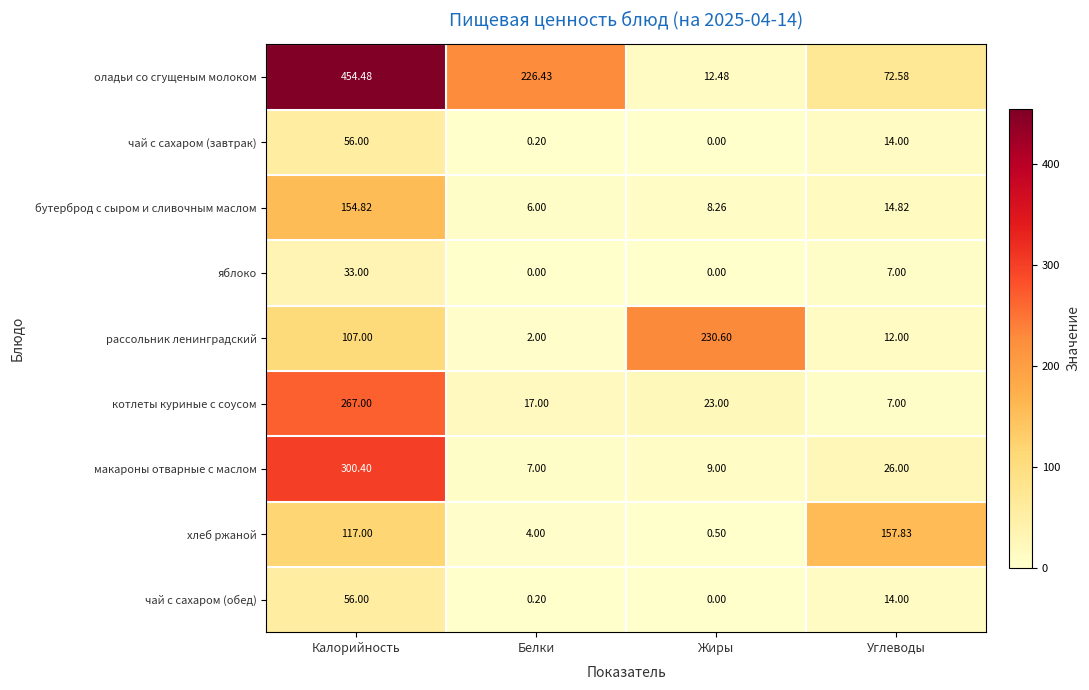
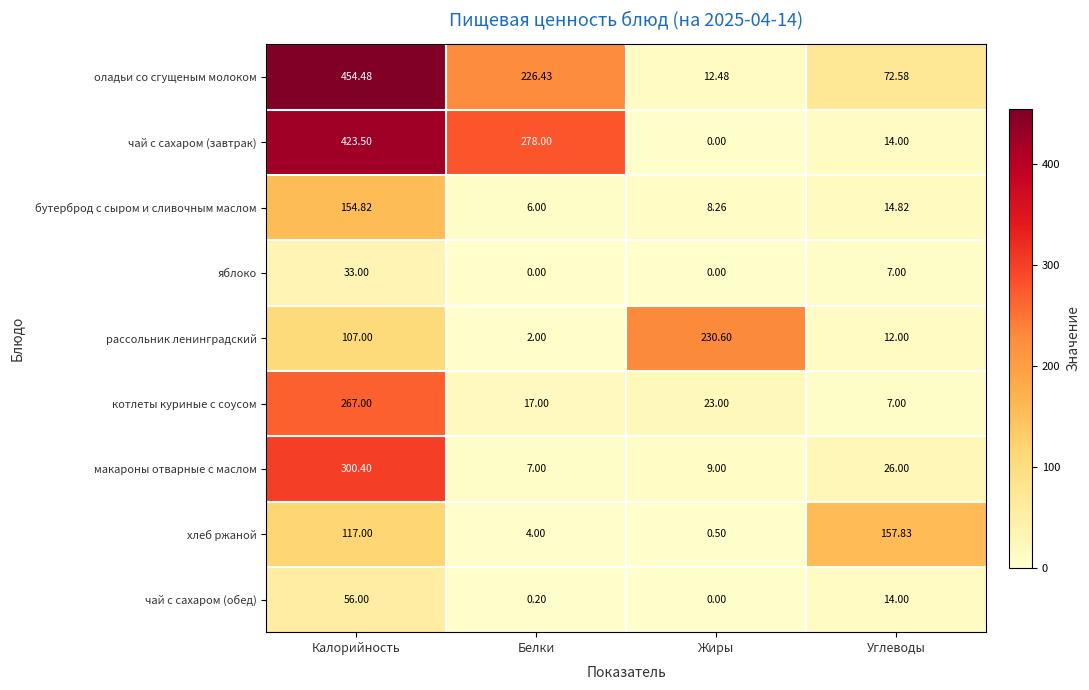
  {
    "оладьи со сгущеным молоком": {
      "Калорийность": 454.48,
      "Белки": 226.43,
      "Жиры": 12.48,
      "Углеводы": 72.58
    },
    "чай с сахаром (завтрак)": {
-     "Калорийность": 56.00,
-     "Белки": 0.20,
+     "Калорийность": 423.50,
+     "Белки": 278.00,
      "Жиры": 0.00,
      "Углеводы": 14.00
    },
    "бутерброд с сыром и сливочным маслом": {
      "Калорийность": 154.82,
      "Белки": 6.00,
      "Жиры": 8.26,
      "Углеводы": 14.82
    },
    "яблоко": {
      "Калорийность": 33.00,
      "Белки": 0.00,
      "Жиры": 0.00,
      "Углеводы": 7.00
    },
    "рассольник ленинградский": {
      "Калорийность": 107.00,
      "Белки": 2.00,
      "Жиры": 230.60,
      "Углеводы": 12.00
    },
    "котлеты куриные с соусом": {
      "Калорийность": 267.00,
      "Белки": 17.00,
      "Жиры": 23.00,
      "Углеводы": 7.00
    },
    "макароны отварные с маслом": {
      "Калорийность": 300.40,
      "Белки": 7.00,
      "Жиры": 9.00,
      "Углеводы": 26.00
    },
    "хлеб ржаной": {
      "Калорийность": 117.00,
      "Белки": 4.00,
      "Жиры": 0.50,
      "Углеводы": 157.83
    },
    "чай с сахаром (обед)": {
      "Калорийность": 56.00,
      "Белки": 0.20,
      "Жиры": 0.00,
      "Углеводы": 14.00
    }
  }
